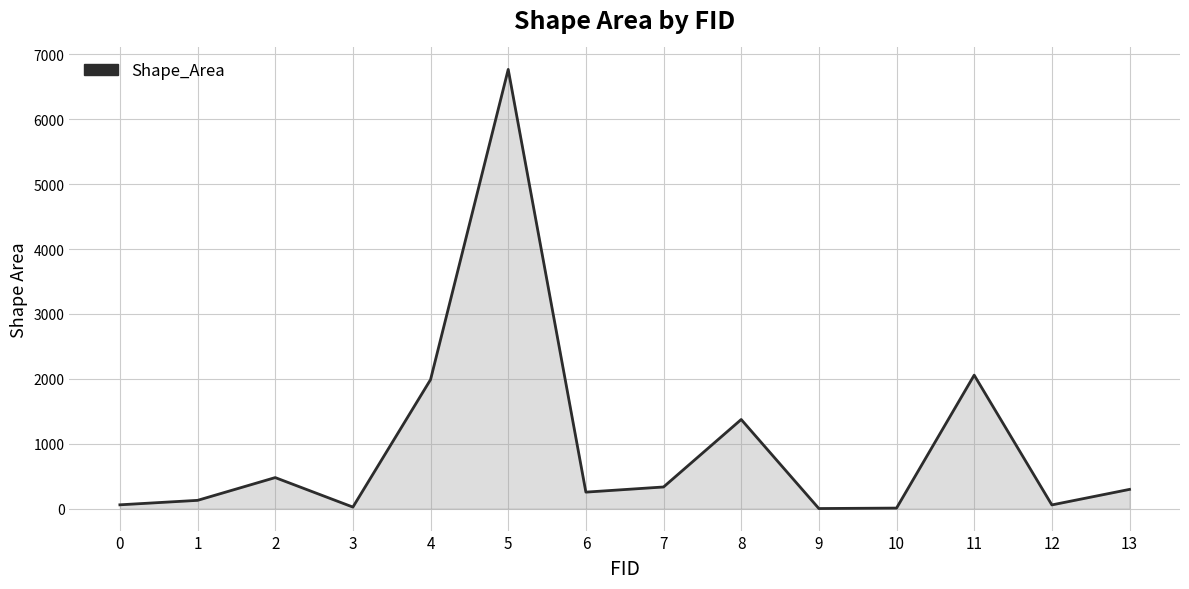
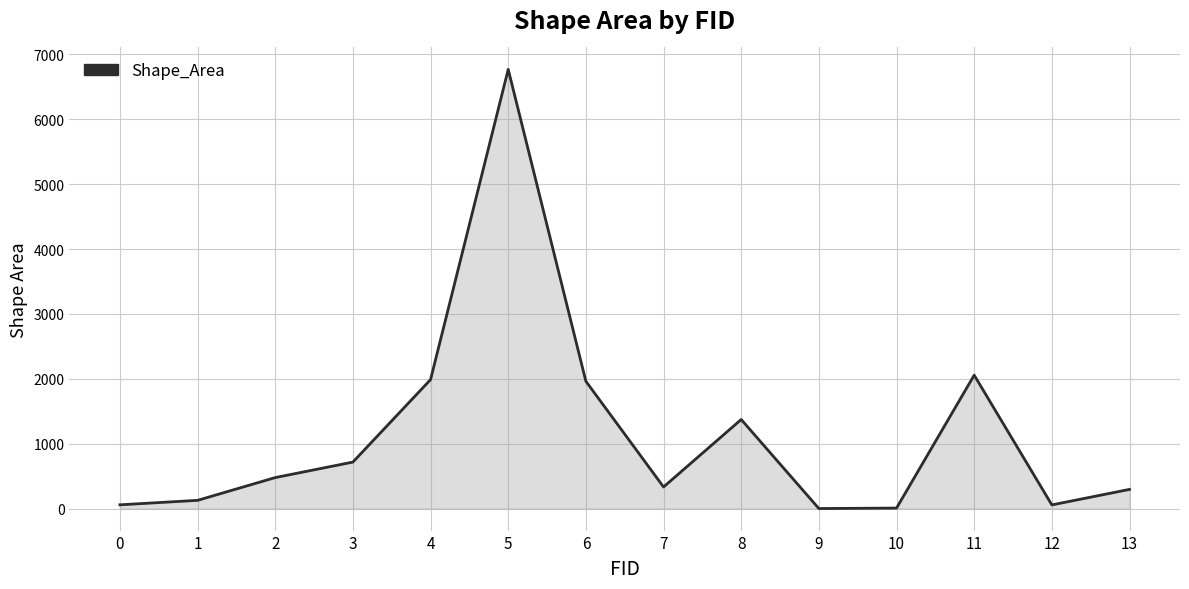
  {
    "0": 100,
    "1": 100,
    "2": 500,
-   "3": 0,
+   "3": 700,
    "4": 2000,
    "5": 6800,
-   "6": 300,
+   "6": 2000,
    "7": 300,
    "8": 1400,
    "9": 0,
    "10": 0,
    "11": 2100,
    "12": 100,
    "13": 300
  }
